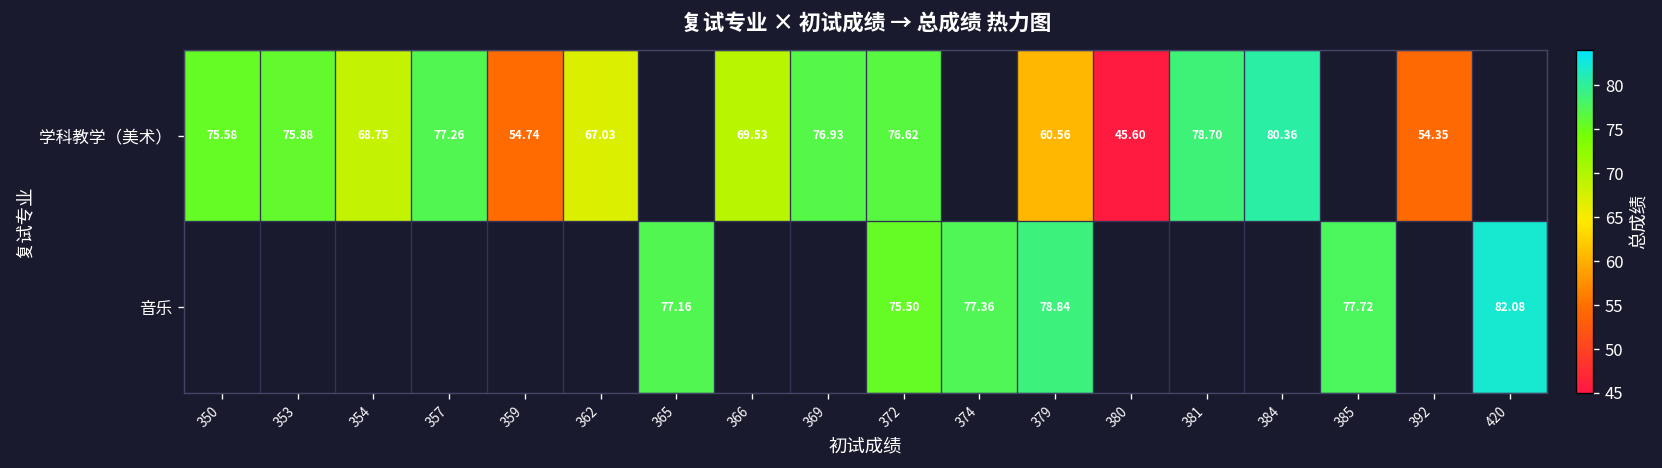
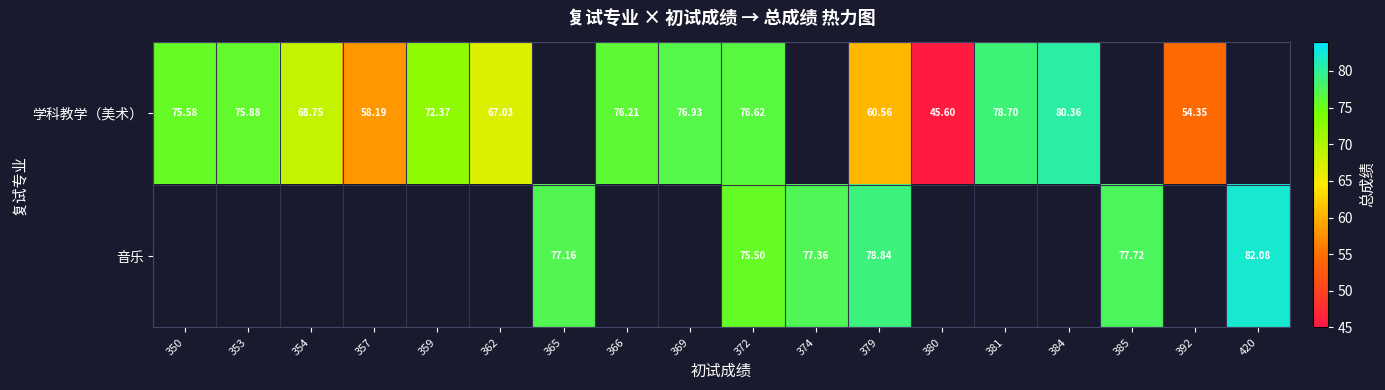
  {
    "学科教学（美术）": {
      "350": 75.58,
      "353": 75.88,
      "354": 68.75,
-     "357": 77.26,
-     "359": 54.74,
+     "357": 58.19,
+     "359": 72.37,
      "362": 67.03,
-     "366": 69.53,
+     "366": 76.21,
      "369": 76.93,
      "372": 76.62,
      "379": 60.56,
      "380": 45.60,
      "381": 78.70,
      "384": 80.36,
      "392": 54.35
    },
    "音乐": {
      "365": 77.16,
      "372": 75.50,
      "374": 77.36,
      "379": 78.84,
      "385": 77.72,
      "420": 82.08
    }
  }
